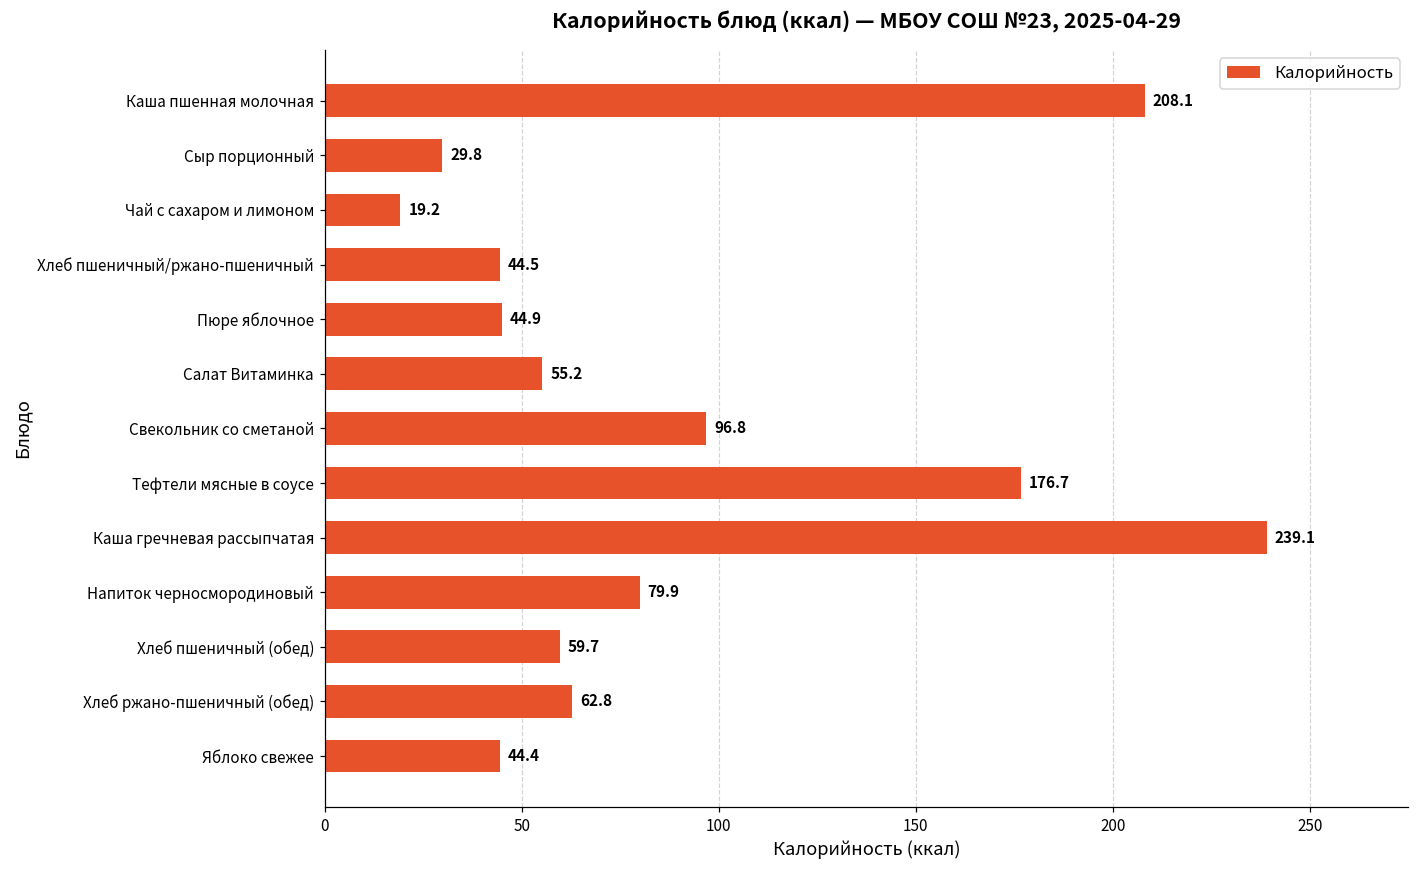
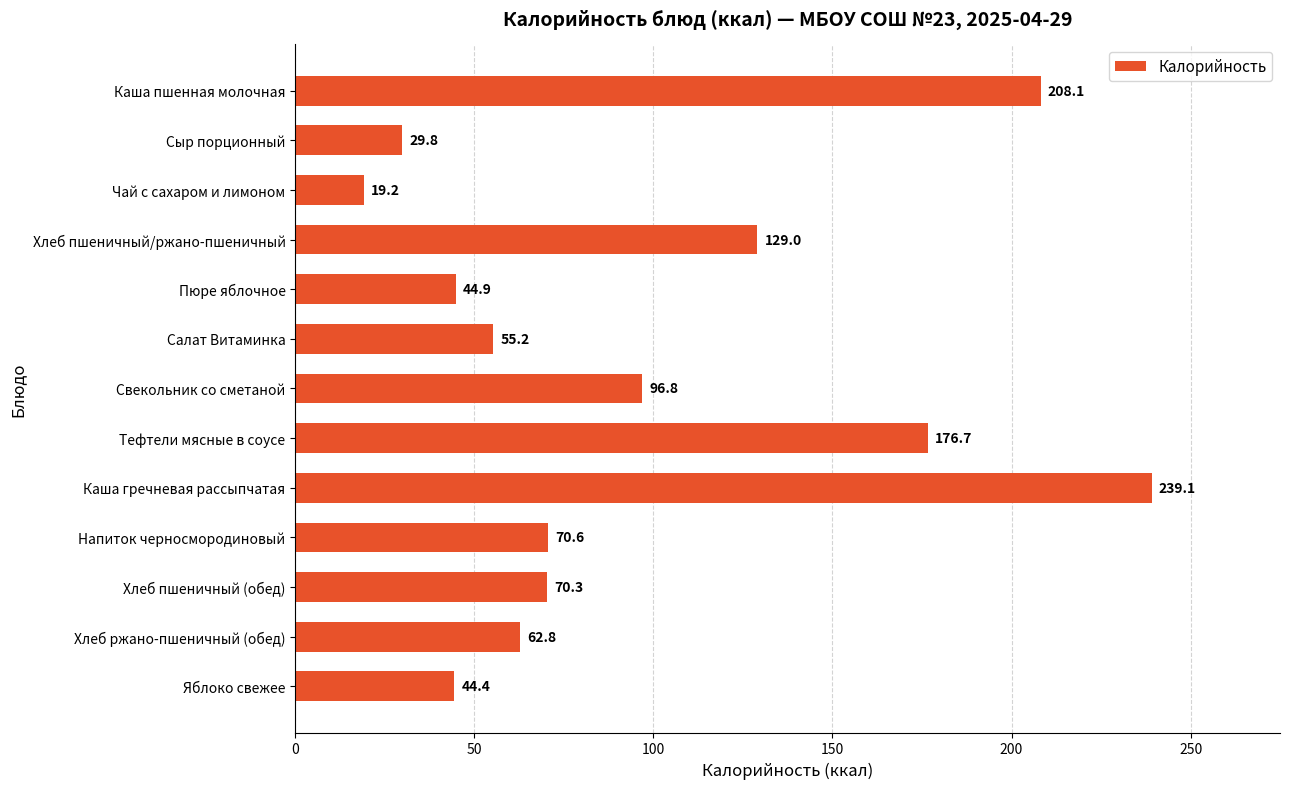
  {
    "Каша пшенная молочная": 208.1,
    "Сыр порционный": 29.8,
    "Чай с сахаром и лимоном": 19.2,
-   "Хлеб пшеничный/ржано-пшеничный": 44.5,
+   "Хлеб пшеничный/ржано-пшеничный": 129.0,
    "Пюре яблочное": 44.9,
    "Салат Витаминка": 55.2,
    "Свекольник со сметаной": 96.8,
    "Тефтели мясные в соусе": 176.7,
    "Каша гречневая рассыпчатая": 239.1,
-   "Напиток черносмородиновый": 79.9,
-   "Хлеб пшеничный (обед)": 59.7,
+   "Напиток черносмородиновый": 70.6,
+   "Хлеб пшеничный (обед)": 70.3,
    "Хлеб ржано-пшеничный (обед)": 62.8,
    "Яблоко свежее": 44.4
  }
